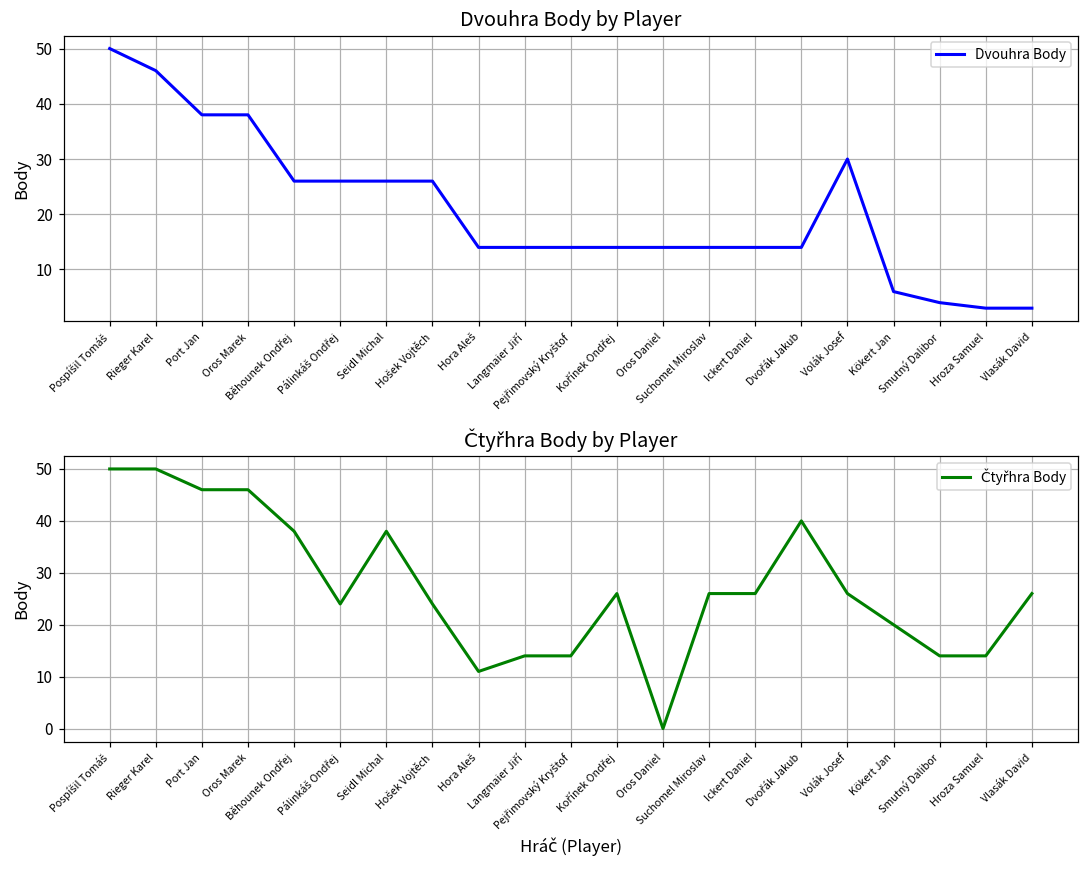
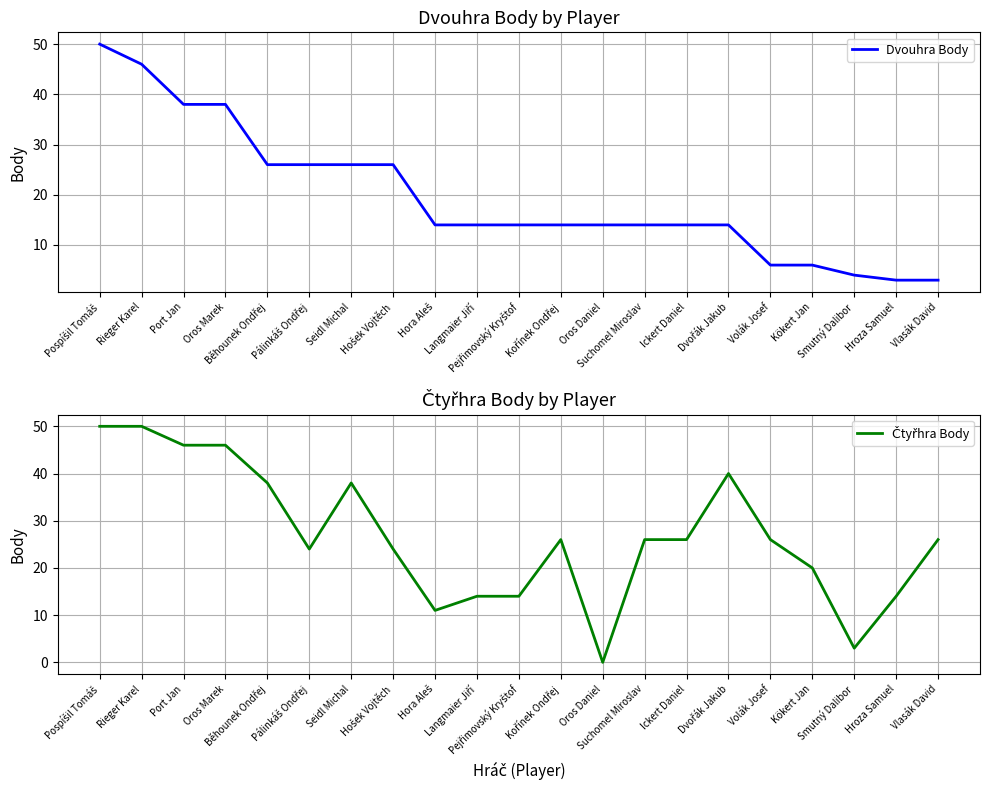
  {
    "Dvouhra Body by Player": {
      "Pospíšil Tomáš": 50,
      "Rieger Karel": 46,
      "Port Jan": 38,
      "Oros Marek": 38,
      "Běhounek Ondřej": 26,
      "Pálinkáš Ondřej": 26,
      "Seidl Michal": 26,
      "Hošek Vojtěch": 26,
      "Hora Aleš": 14,
      "Langmaier Jiří": 14,
      "Pejřimovský Kryštof": 14,
      "Kořínek Ondřej": 14,
      "Oros Daniel": 14,
      "Suchomel Miroslav": 14,
      "Ickert Daniel": 14,
      "Dvořák Jakub": 14,
-     "Volák Josef": 30,
+     "Volák Josef": 6,
      "Kökert Jan": 6,
      "Smutný Dalibor": 4,
      "Hroza Samuel": 3,
      "Vlasák David": 3
    },
    "Čtyřhra Body by Player": {
      "Pospíšil Tomáš": 50,
      "Rieger Karel": 50,
      "Port Jan": 46,
      "Oros Marek": 46,
      "Běhounek Ondřej": 38,
      "Pálinkáš Ondřej": 24,
      "Seidl Michal": 38,
      "Hošek Vojtěch": 24,
      "Hora Aleš": 11,
      "Langmaier Jiří": 14,
      "Pejřimovský Kryštof": 14,
      "Kořínek Ondřej": 26,
      "Oros Daniel": 0,
      "Suchomel Miroslav": 26,
      "Ickert Daniel": 26,
      "Dvořák Jakub": 40,
      "Volák Josef": 26,
      "Kökert Jan": 20,
-     "Smutný Dalibor": 14,
+     "Smutný Dalibor": 3,
      "Hroza Samuel": 14,
      "Vlasák David": 26
    }
  }
